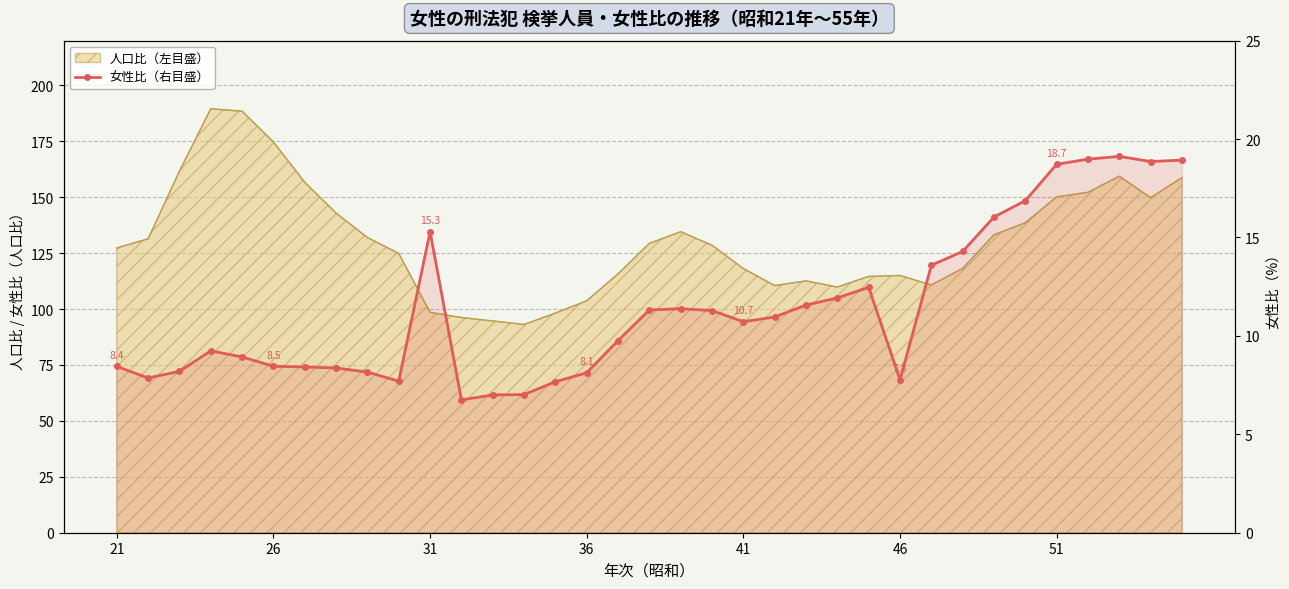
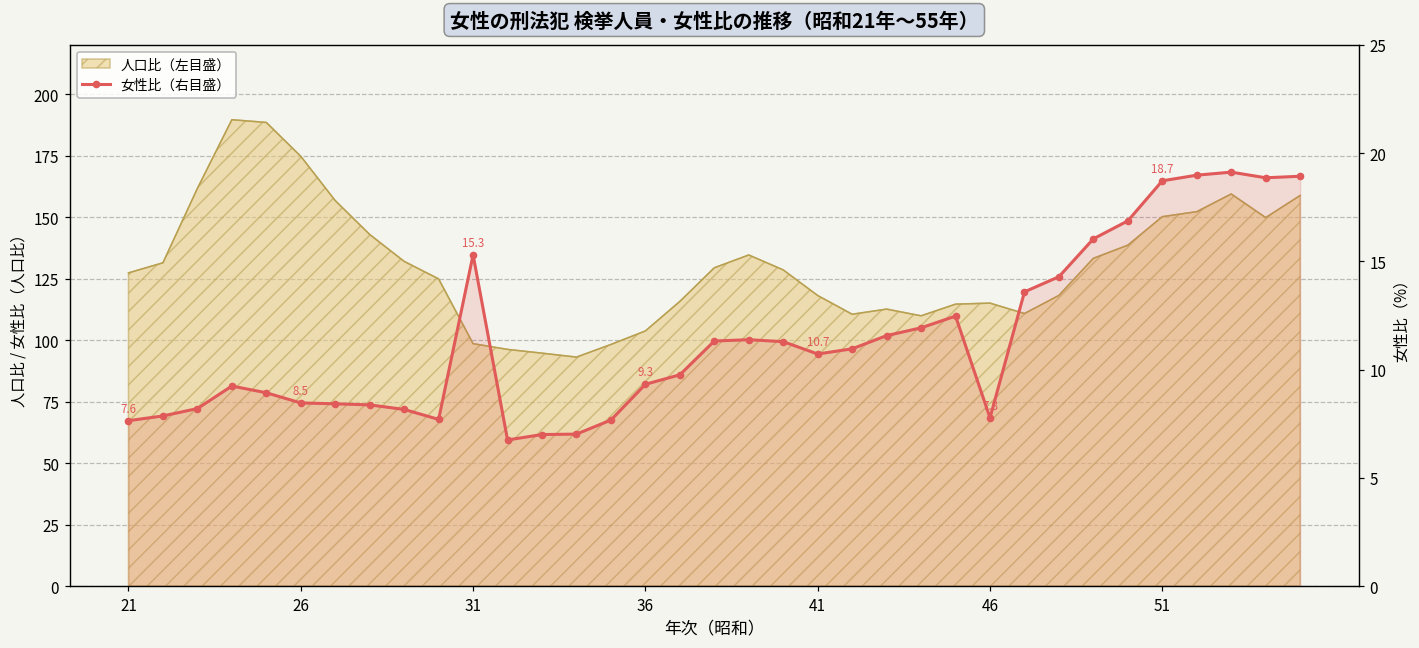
  {
    "女性比（右目盛）": {
-     "21": 8.4,
+     "21": 7.6,
      "26": 8.5,
      "31": 15.3,
-     "36": 8.1,
+     "36": 9.3,
      "41": 10.7,
      "46": 7.8,
      "51": 18.7
    }
  }
